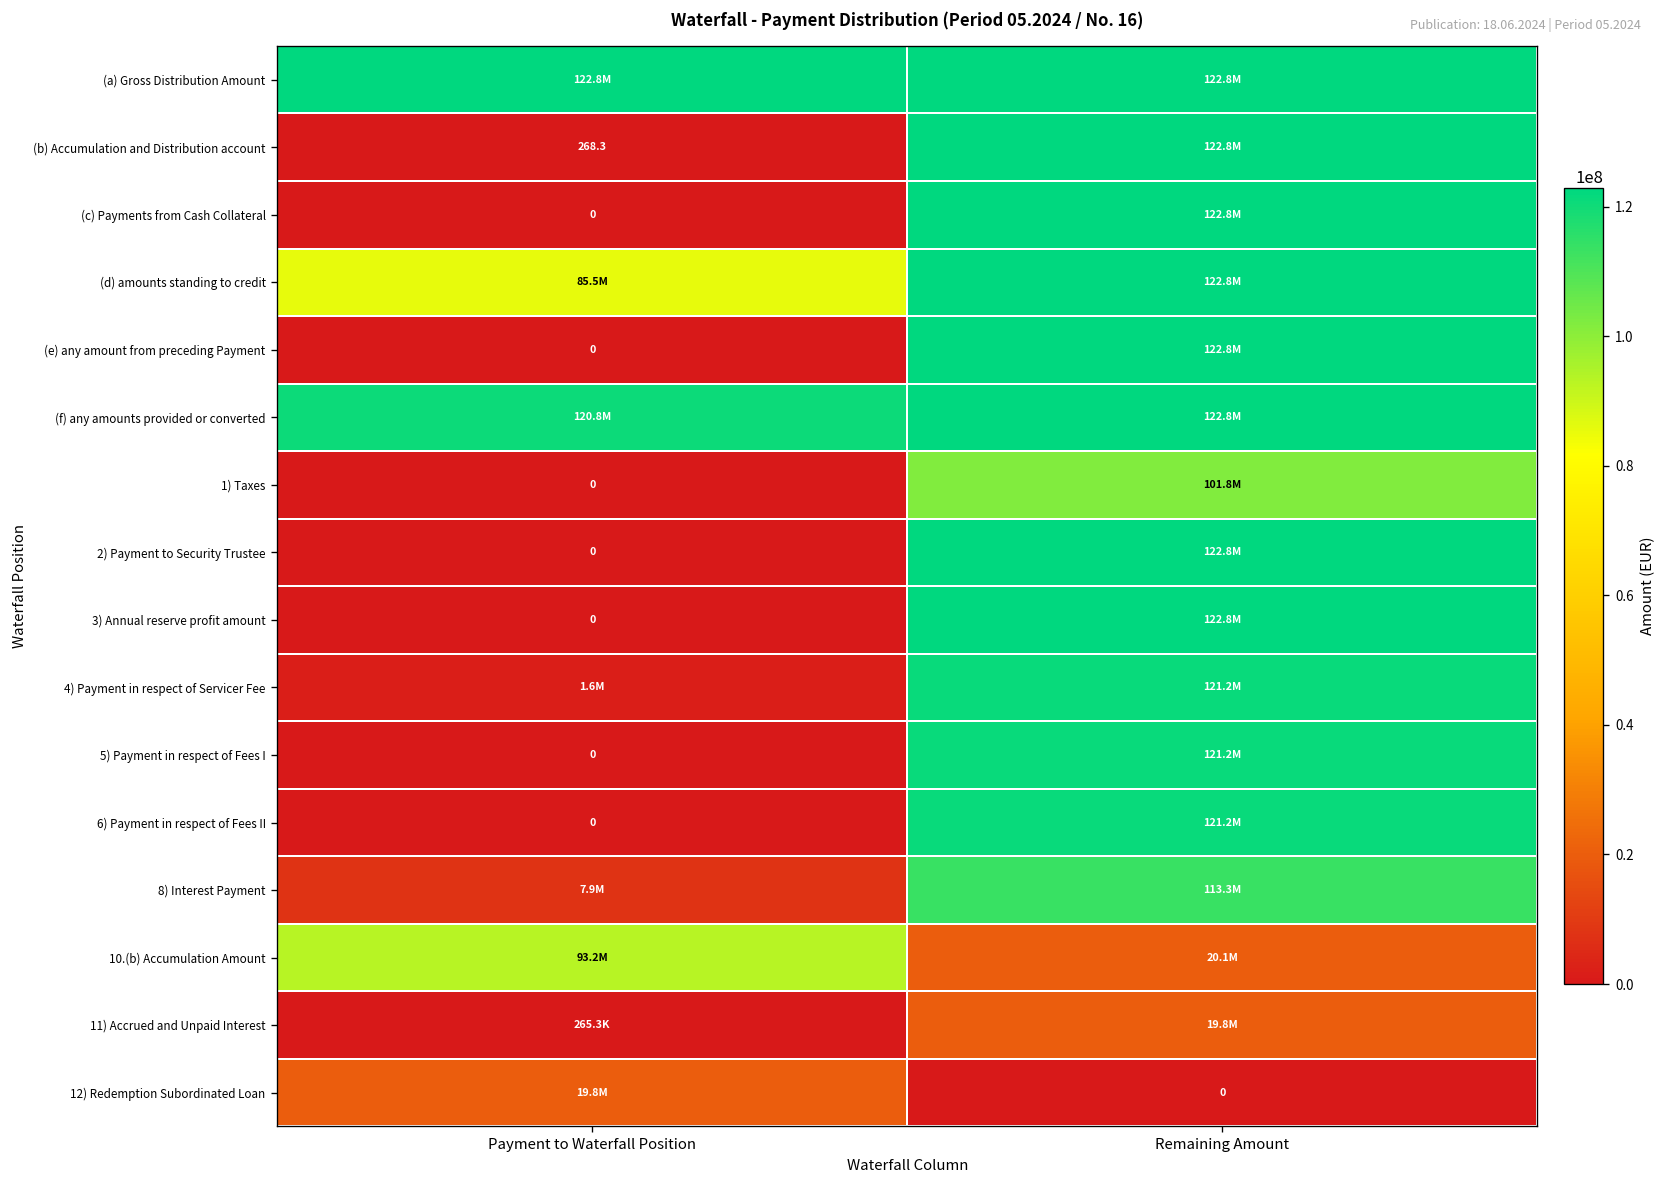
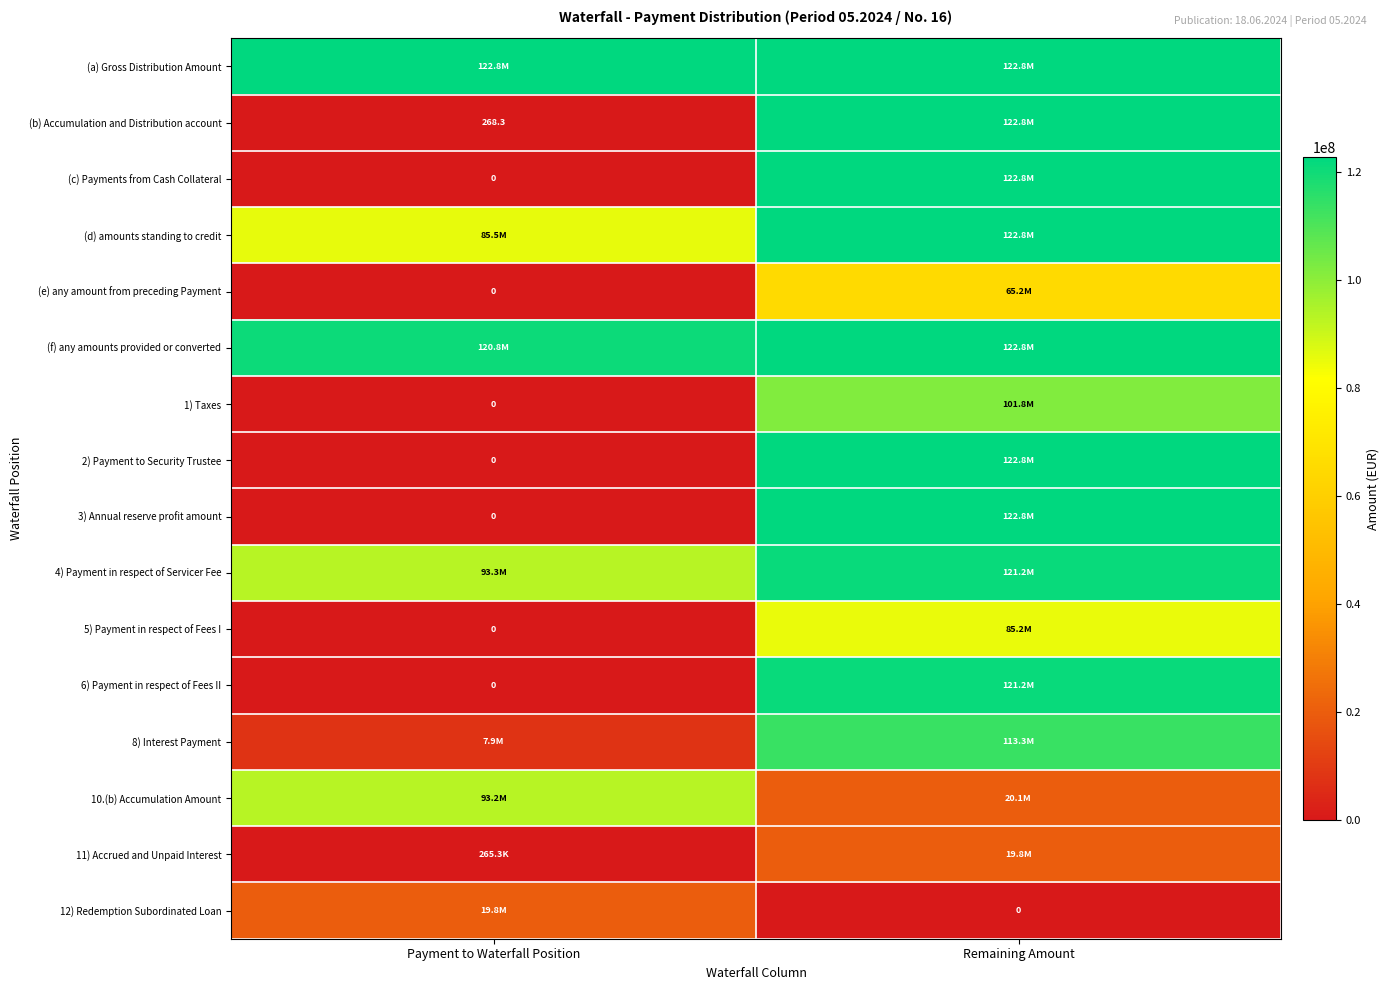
  {
    "(a) Gross Distribution Amount": {
      "Payment to Waterfall Position": "122.8M",
      "Remaining Amount": "122.8M"
    },
    "(b) Accumulation and Distribution account": {
      "Payment to Waterfall Position": "268.3",
      "Remaining Amount": "122.8M"
    },
    "(c) Payments from Cash Collateral": {
      "Payment to Waterfall Position": "0",
      "Remaining Amount": "122.8M"
    },
    "(d) amounts standing to credit": {
      "Payment to Waterfall Position": "85.5M",
      "Remaining Amount": "122.8M"
    },
    "(e) any amount from preceding Payment": {
      "Payment to Waterfall Position": "0",
-     "Remaining Amount": "122.8M"
+     "Remaining Amount": "65.2M"
    },
    "(f) any amounts provided or converted": {
      "Payment to Waterfall Position": "120.8M",
      "Remaining Amount": "122.8M"
    },
    "1) Taxes": {
      "Payment to Waterfall Position": "0",
      "Remaining Amount": "101.8M"
    },
    "2) Payment to Security Trustee": {
      "Payment to Waterfall Position": "0",
      "Remaining Amount": "122.8M"
    },
    "3) Annual reserve profit amount": {
      "Payment to Waterfall Position": "0",
      "Remaining Amount": "122.8M"
    },
    "4) Payment in respect of Servicer Fee": {
-     "Payment to Waterfall Position": "1.6M",
+     "Payment to Waterfall Position": "93.3M",
      "Remaining Amount": "121.2M"
    },
    "5) Payment in respect of Fees I": {
      "Payment to Waterfall Position": "0",
-     "Remaining Amount": "121.2M"
+     "Remaining Amount": "85.2M"
    },
    "6) Payment in respect of Fees II": {
      "Payment to Waterfall Position": "0",
      "Remaining Amount": "121.2M"
    },
    "8) Interest Payment": {
      "Payment to Waterfall Position": "7.9M",
      "Remaining Amount": "113.3M"
    },
    "10.(b) Accumulation Amount": {
      "Payment to Waterfall Position": "93.2M",
      "Remaining Amount": "20.1M"
    },
    "11) Accrued and Unpaid Interest": {
      "Payment to Waterfall Position": "265.3K",
      "Remaining Amount": "19.8M"
    },
    "12) Redemption Subordinated Loan": {
      "Payment to Waterfall Position": "19.8M",
      "Remaining Amount": "0"
    }
  }
